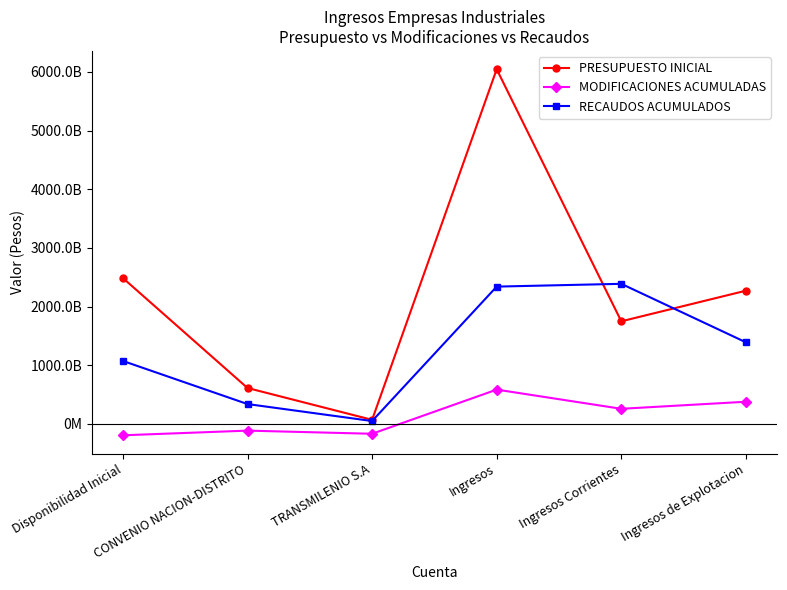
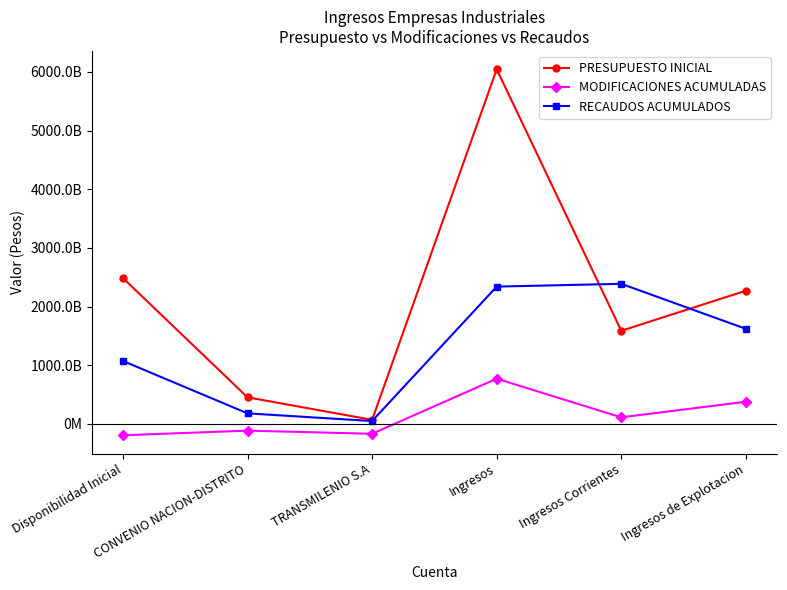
  {
    "PRESUPUESTO INICIAL": {
      "Disponibilidad Inicial": 2500000000000,
-     "CONVENIO NACION-DISTRITO": 600000000000,
+     "CONVENIO NACION-DISTRITO": 500000000000,
      "Ingresos": 6000000000000,
-     "Ingresos Corrientes": 1700000000000,
+     "Ingresos Corrientes": 1600000000000,
      "Ingresos de Explotacion": 2300000000000
    },
    "MODIFICACIONES ACUMULADAS": {
      "Disponibilidad Inicial": -200000000000,
      "CONVENIO NACION-DISTRITO": -100000000000,
      "TRANSMILENIO S.A": -200000000000,
-     "Ingresos": 600000000000,
-     "Ingresos Corrientes": 300000000000,
+     "Ingresos": 800000000000,
+     "Ingresos Corrientes": 100000000000,
      "Ingresos de Explotacion": 400000000000
    },
    "RECAUDOS ACUMULADOS": {
      "Disponibilidad Inicial": 1100000000000,
-     "CONVENIO NACION-DISTRITO": 300000000000,
+     "CONVENIO NACION-DISTRITO": 200000000000,
      "Ingresos": 2300000000000,
      "Ingresos Corrientes": 2400000000000,
-     "Ingresos de Explotacion": 1400000000000
+     "Ingresos de Explotacion": 1600000000000
    }
  }
